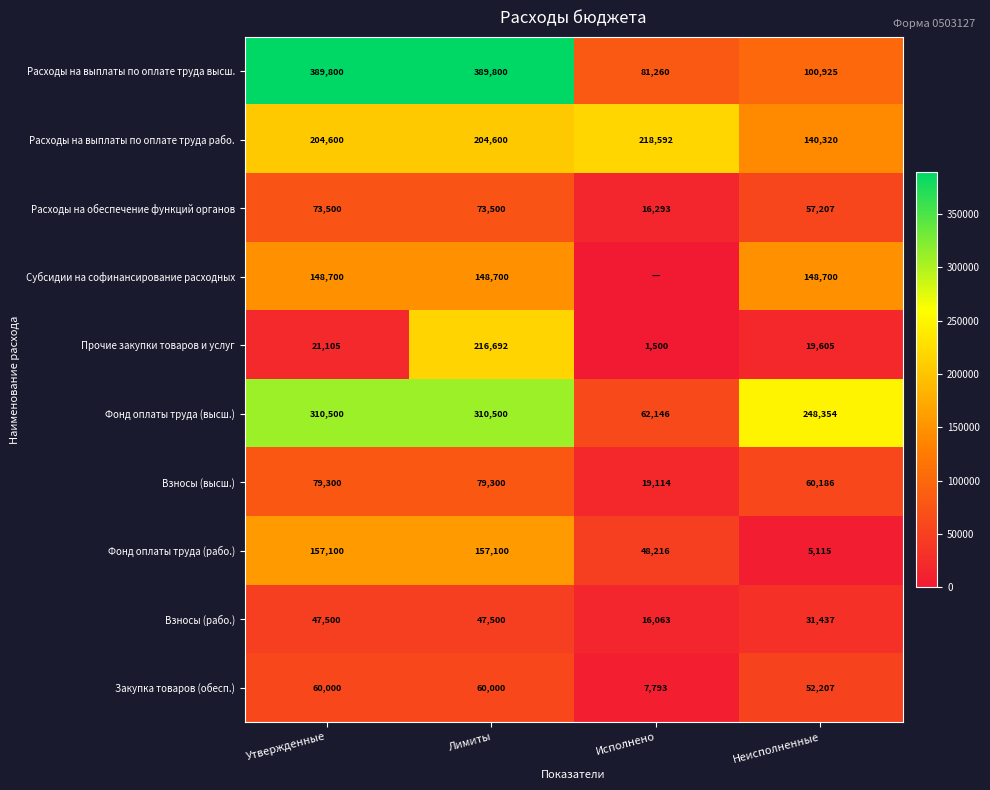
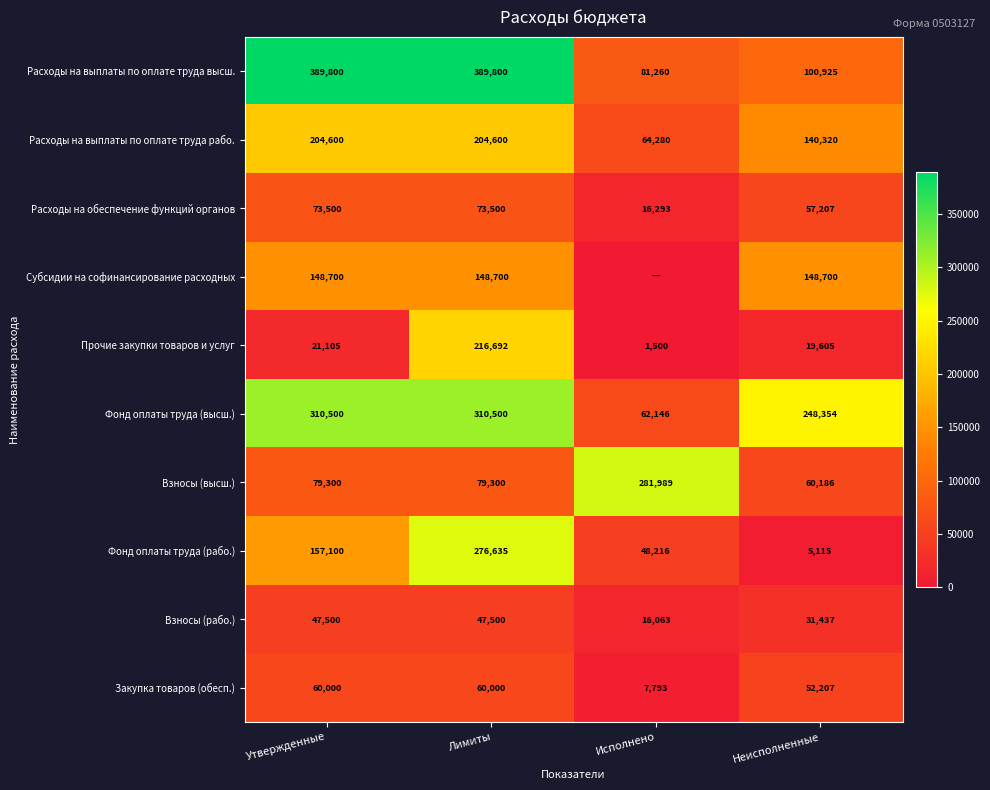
  {
    "Расходы на выплаты по оплате труда высш.": {
      "Утвержденные": "389,800",
      "Лимиты": "389,800",
      "Исполнено": "81,260",
      "Неисполненные": "100,925"
    },
    "Расходы на выплаты по оплате труда рабо.": {
      "Утвержденные": "204,600",
      "Лимиты": "204,600",
-     "Исполнено": "218,592",
+     "Исполнено": "64,280",
      "Неисполненные": "140,320"
    },
    "Расходы на обеспечение функций органов": {
      "Утвержденные": "73,500",
      "Лимиты": "73,500",
      "Исполнено": "16,293",
      "Неисполненные": "57,207"
    },
    "Субсидии на софинансирование расходных": {
      "Утвержденные": "148,700",
      "Лимиты": "148,700",
      "Неисполненные": "148,700"
    },
    "Прочие закупки товаров и услуг": {
      "Утвержденные": "21,105",
      "Лимиты": "216,692",
      "Исполнено": "1,500",
      "Неисполненные": "19,605"
    },
    "Фонд оплаты труда (высш.)": {
      "Утвержденные": "310,500",
      "Лимиты": "310,500",
      "Исполнено": "62,146",
      "Неисполненные": "248,354"
    },
    "Взносы (высш.)": {
      "Утвержденные": "79,300",
      "Лимиты": "79,300",
-     "Исполнено": "19,114",
+     "Исполнено": "281,989",
      "Неисполненные": "60,186"
    },
    "Фонд оплаты труда (рабо.)": {
      "Утвержденные": "157,100",
-     "Лимиты": "157,100",
+     "Лимиты": "276,635",
      "Исполнено": "48,216",
      "Неисполненные": "5,115"
    },
    "Взносы (рабо.)": {
      "Утвержденные": "47,500",
      "Лимиты": "47,500",
      "Исполнено": "16,063",
      "Неисполненные": "31,437"
    },
    "Закупка товаров (обесп.)": {
      "Утвержденные": "60,000",
      "Лимиты": "60,000",
      "Исполнено": "7,793",
      "Неисполненные": "52,207"
    }
  }
